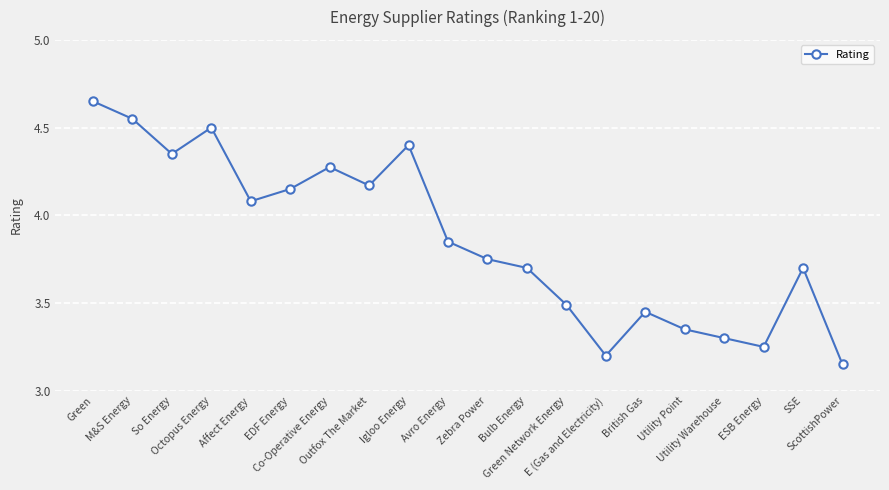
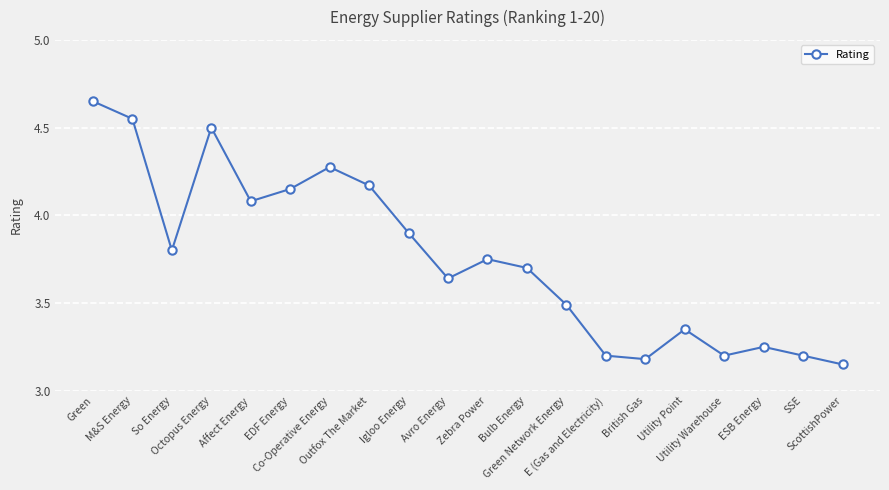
  {
    "Green": 4.65,
    "M&S Energy": 4.55,
-   "So Energy": 4.35,
+   "So Energy": 3.80,
    "Octopus Energy": 4.50,
    "Affect Energy": 4.08,
    "EDF Energy": 4.15,
    "Co-Operative Energy": 4.28,
    "Outfox The Market": 4.17,
-   "Igloo Energy": 4.4,
-   "Avro Energy": 3.85,
+   "Igloo Energy": 3.9,
+   "Avro Energy": 3.64,
    "Zebra Power": 3.75,
    "Bulb Energy": 3.70,
    "Green Network Energy": 3.49,
    "E (Gas and Electricity)": 3.20,
-   "British Gas": 3.45,
+   "British Gas": 3.18,
    "Utility Point": 3.35,
-   "Utility Warehouse": 3.3,
+   "Utility Warehouse": 3.2,
    "ESB Energy": 3.25,
-   "SSE": 3.7,
+   "SSE": 3.2,
    "ScottishPower": 3.15
  }
